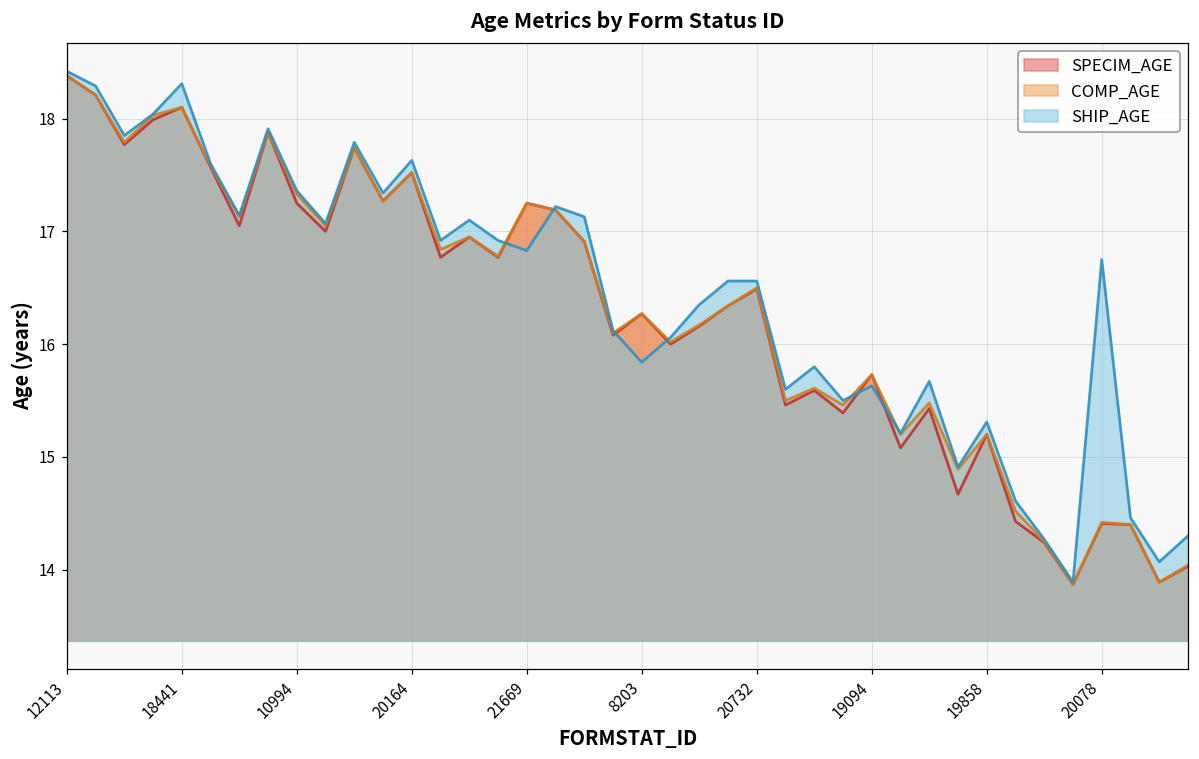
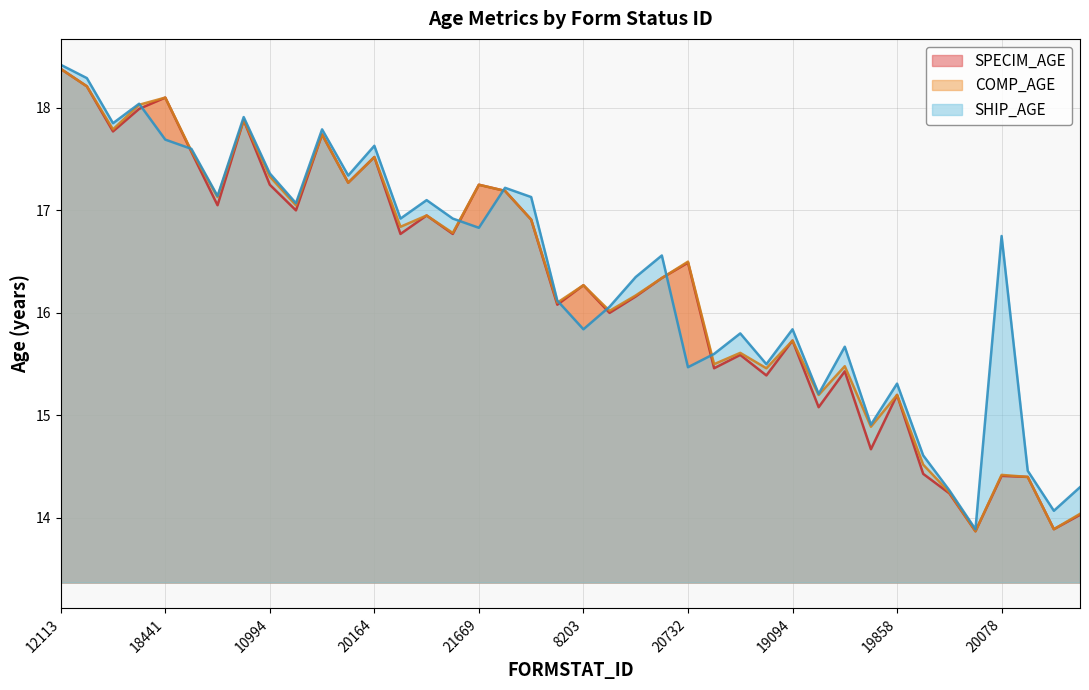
  {
    "SHIP_AGE": {
      "12113": 18.42,
-     "18441": 18.31,
+     "18441": 17.69,
      "10994": 17.36,
      "20164": 17.63,
      "21669": 16.83,
      "8203": 15.84,
-     "20732": 16.56,
-     "19094": 15.63,
+     "20732": 15.47,
+     "19094": 15.84,
      "19858": 15.31,
      "20078": 16.75
    }
  }
